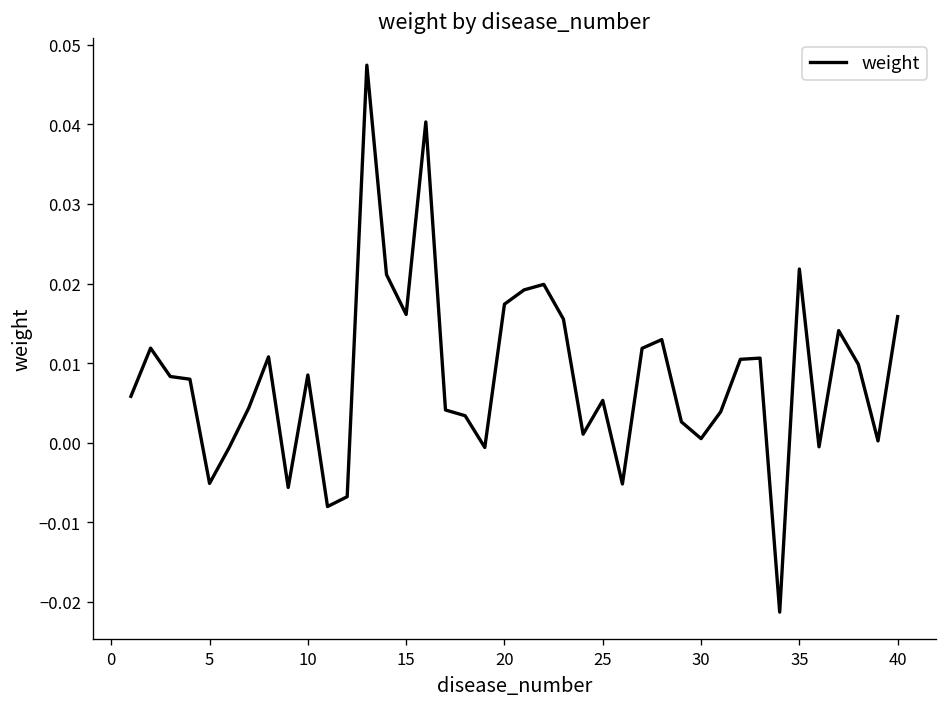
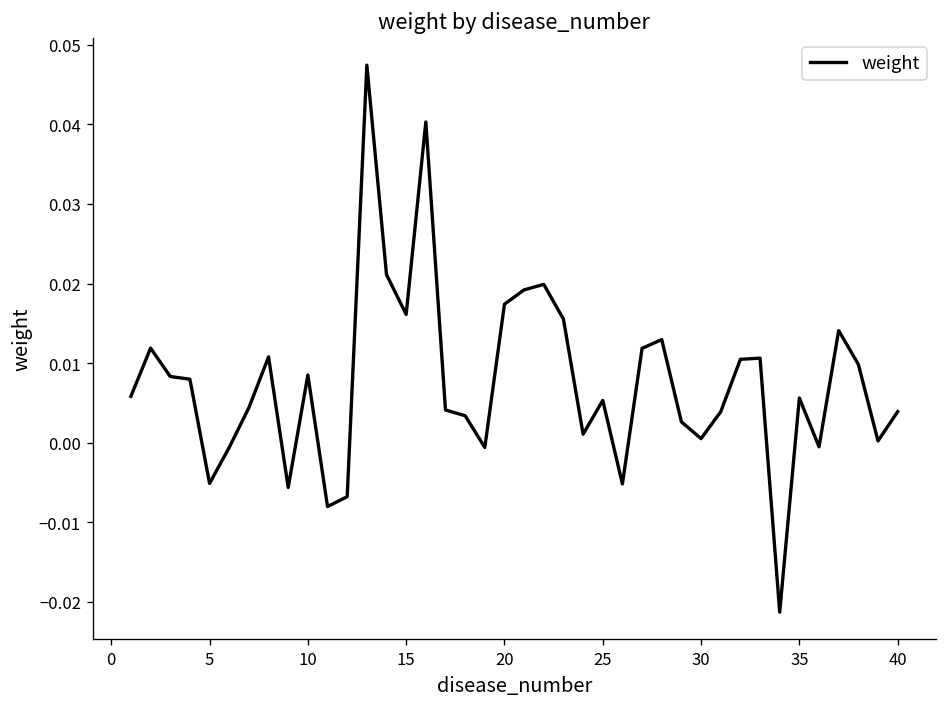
  {
    "5": -0.005,
    "10": 0.009,
    "15": 0.016,
    "20": 0.017,
    "25": 0.005,
    "30": 0.001,
-   "35": 0.022,
-   "40": 0.016
+   "35": 0.006,
+   "40": 0.004
  }
